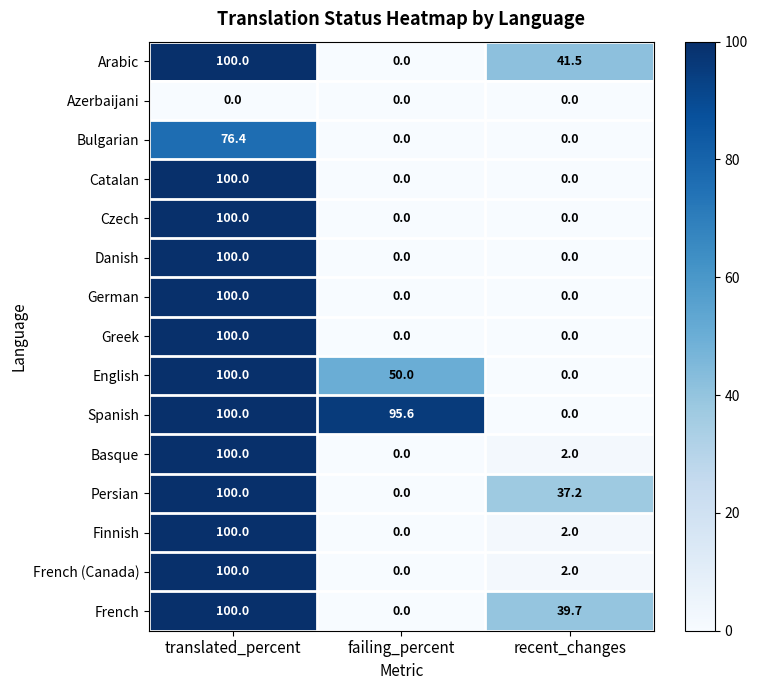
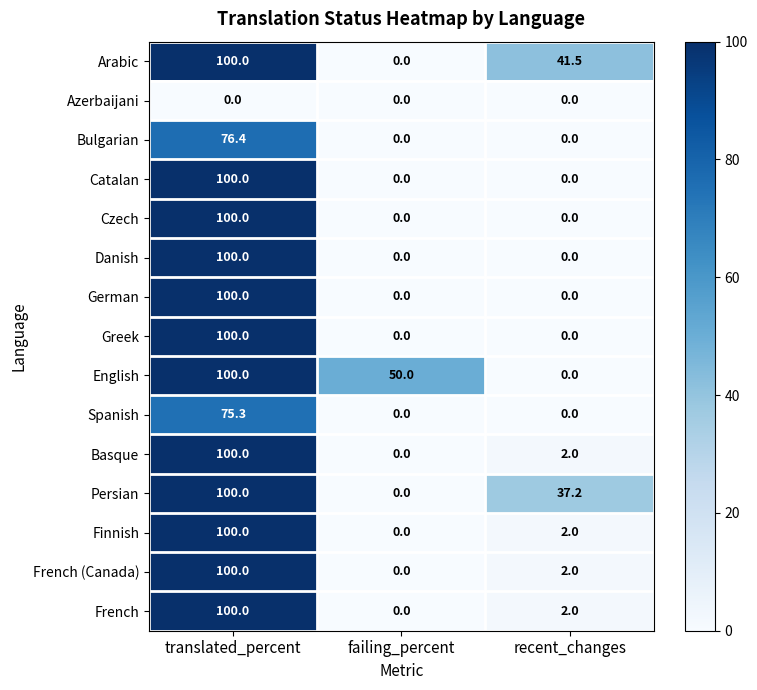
  {
    "Arabic": {
      "translated_percent": 100.0,
      "failing_percent": 0.0,
      "recent_changes": 41.5
    },
    "Azerbaijani": {
      "translated_percent": 0.0,
      "failing_percent": 0.0,
      "recent_changes": 0.0
    },
    "Bulgarian": {
      "translated_percent": 76.4,
      "failing_percent": 0.0,
      "recent_changes": 0.0
    },
    "Catalan": {
      "translated_percent": 100.0,
      "failing_percent": 0.0,
      "recent_changes": 0.0
    },
    "Czech": {
      "translated_percent": 100.0,
      "failing_percent": 0.0,
      "recent_changes": 0.0
    },
    "Danish": {
      "translated_percent": 100.0,
      "failing_percent": 0.0,
      "recent_changes": 0.0
    },
    "German": {
      "translated_percent": 100.0,
      "failing_percent": 0.0,
      "recent_changes": 0.0
    },
    "Greek": {
      "translated_percent": 100.0,
      "failing_percent": 0.0,
      "recent_changes": 0.0
    },
    "English": {
      "translated_percent": 100.0,
      "failing_percent": 50.0,
      "recent_changes": 0.0
    },
    "Spanish": {
-     "translated_percent": 100.0,
-     "failing_percent": 95.6,
+     "translated_percent": 75.3,
+     "failing_percent": 0.0,
      "recent_changes": 0.0
    },
    "Basque": {
      "translated_percent": 100.0,
      "failing_percent": 0.0,
      "recent_changes": 2.0
    },
    "Persian": {
      "translated_percent": 100.0,
      "failing_percent": 0.0,
      "recent_changes": 37.2
    },
    "Finnish": {
      "translated_percent": 100.0,
      "failing_percent": 0.0,
      "recent_changes": 2.0
    },
    "French (Canada)": {
      "translated_percent": 100.0,
      "failing_percent": 0.0,
      "recent_changes": 2.0
    },
    "French": {
      "translated_percent": 100.0,
      "failing_percent": 0.0,
-     "recent_changes": 39.7
+     "recent_changes": 2.0
    }
  }
